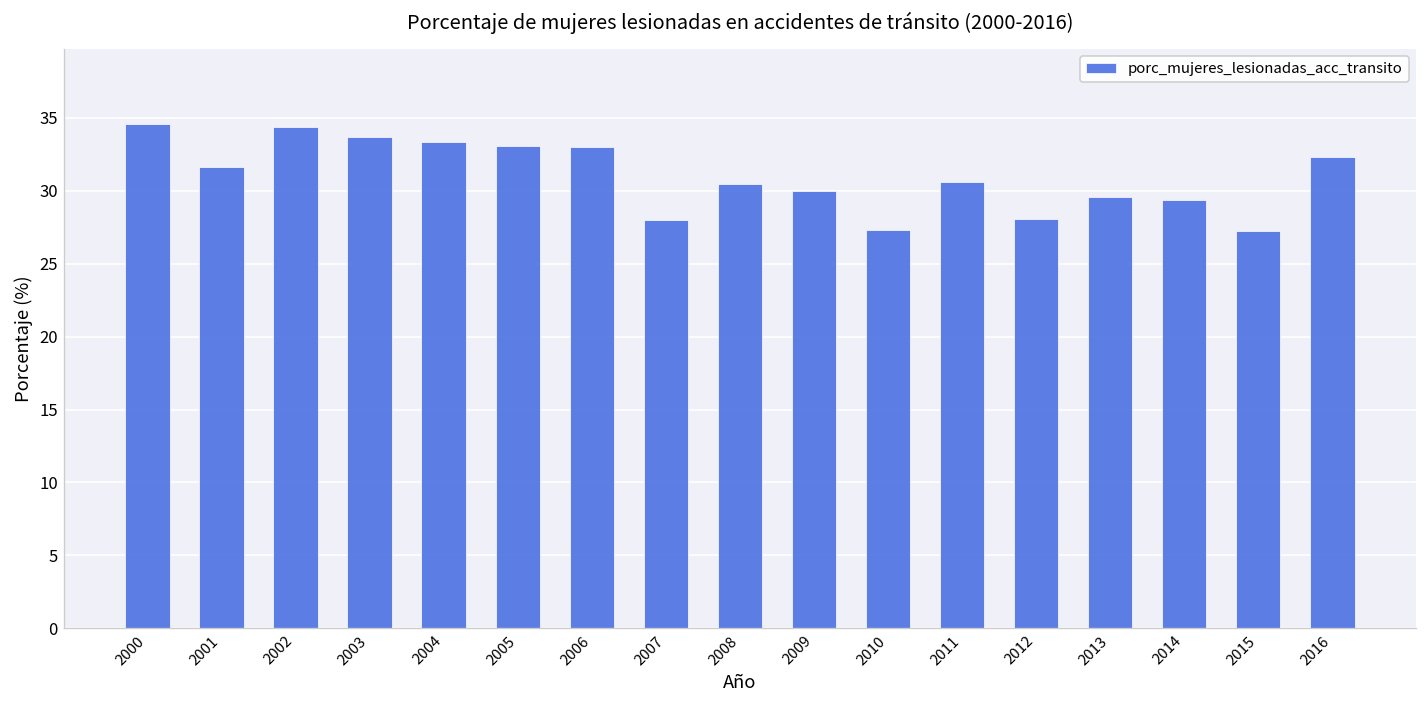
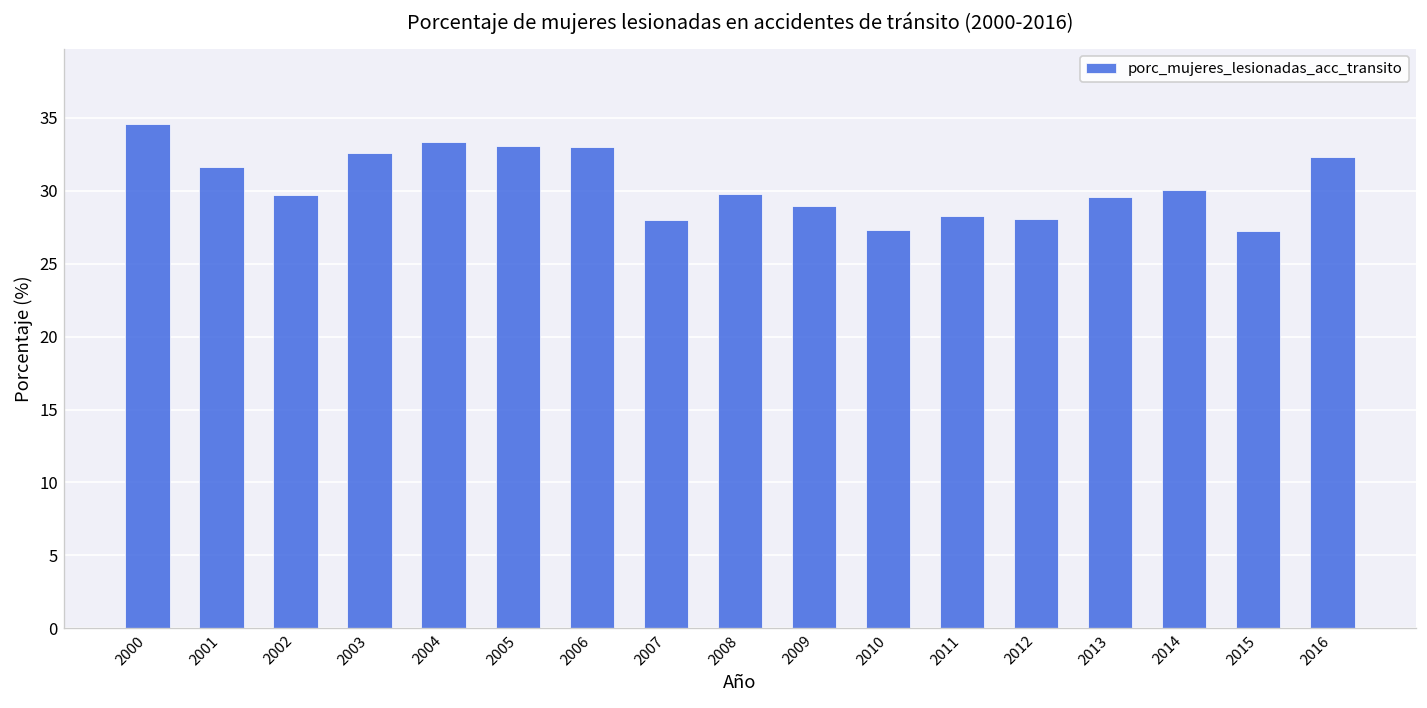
  {
    "2000": 34.5,
    "2001": 31.6,
-   "2002": 34.3,
-   "2003": 33.7,
+   "2002": 29.7,
+   "2003": 32.6,
    "2004": 33.3,
    "2005": 33.0,
    "2006": 33.0,
    "2007": 28.0,
-   "2008": 30.5,
-   "2009": 30.0,
+   "2008": 29.8,
+   "2009": 28.9,
    "2010": 27.3,
-   "2011": 30.6,
+   "2011": 28.2,
    "2012": 28.1,
    "2013": 29.5,
-   "2014": 29.4,
+   "2014": 30.0,
    "2015": 27.2,
    "2016": 32.3
  }
